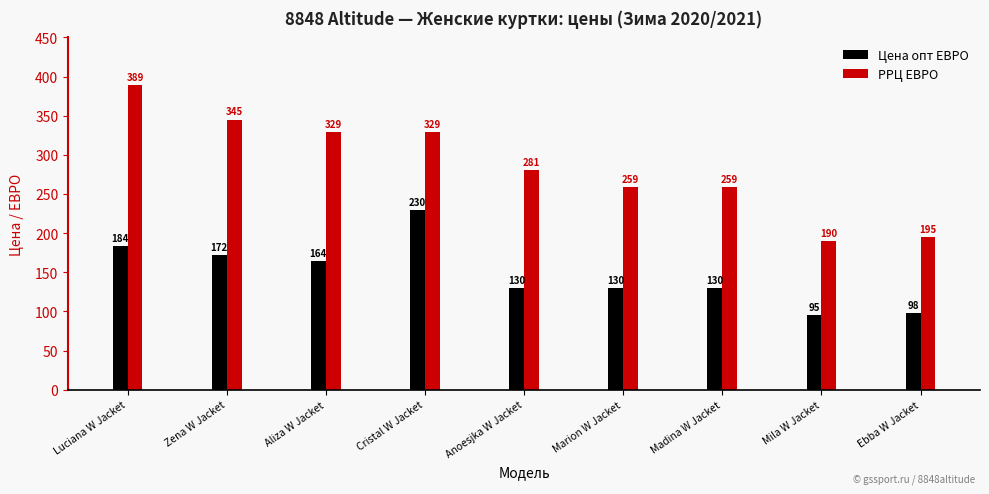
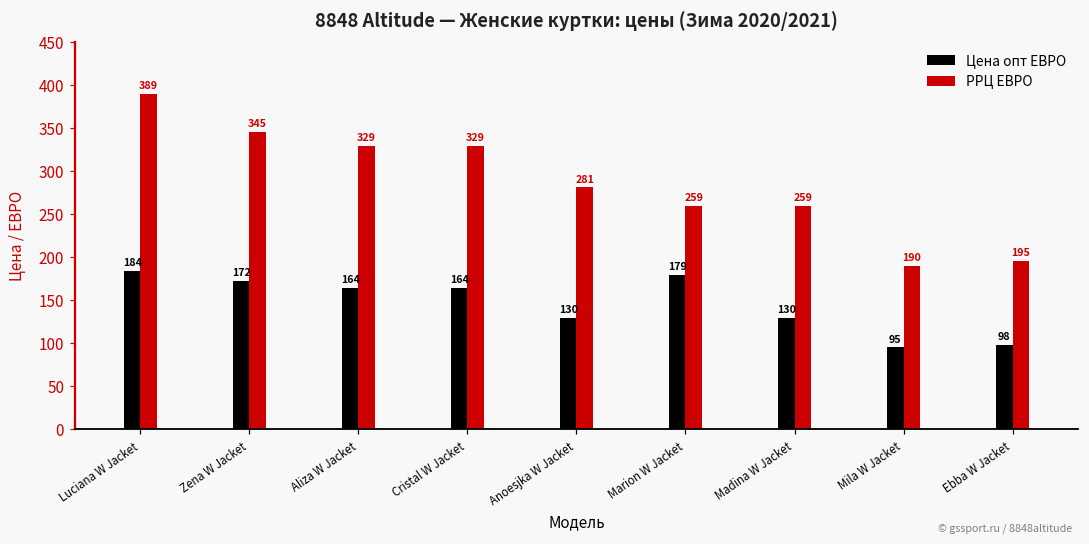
  {
    "Цена опт ЕВРО": {
      "Luciana W Jacket": 184,
      "Zena W Jacket": 172,
      "Aliza W Jacket": 164,
-     "Cristal W Jacket": 230,
+     "Cristal W Jacket": 164,
      "Anoesjka W Jacket": 130,
-     "Marion W Jacket": 130,
+     "Marion W Jacket": 179,
      "Madina W Jacket": 130,
      "Mila W Jacket": 95,
      "Ebba W Jacket": 98
    },
    "РРЦ ЕВРО": {
      "Luciana W Jacket": 389,
      "Zena W Jacket": 345,
      "Aliza W Jacket": 329,
      "Cristal W Jacket": 329,
      "Anoesjka W Jacket": 281,
      "Marion W Jacket": 259,
      "Madina W Jacket": 259,
      "Mila W Jacket": 190,
      "Ebba W Jacket": 195
    }
  }
